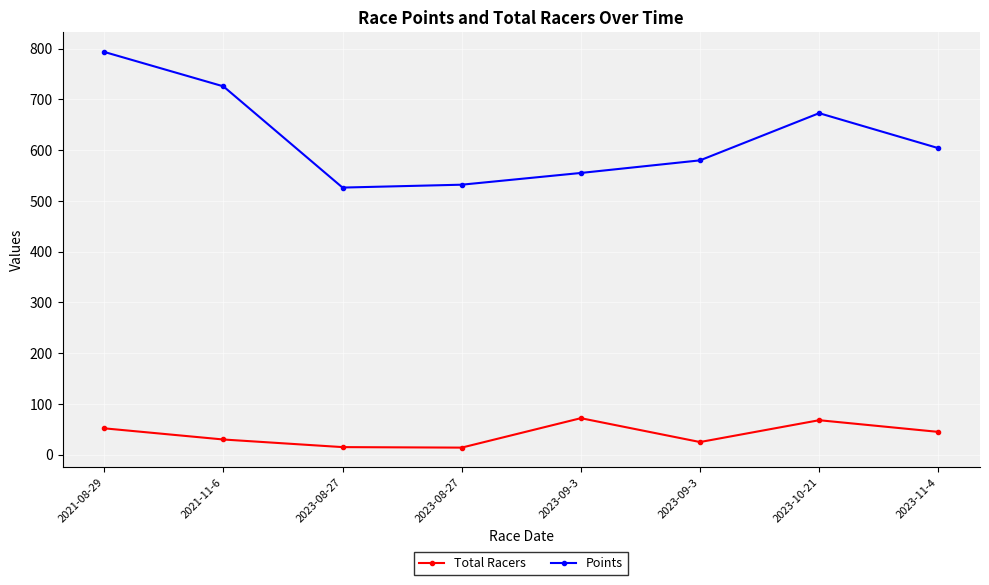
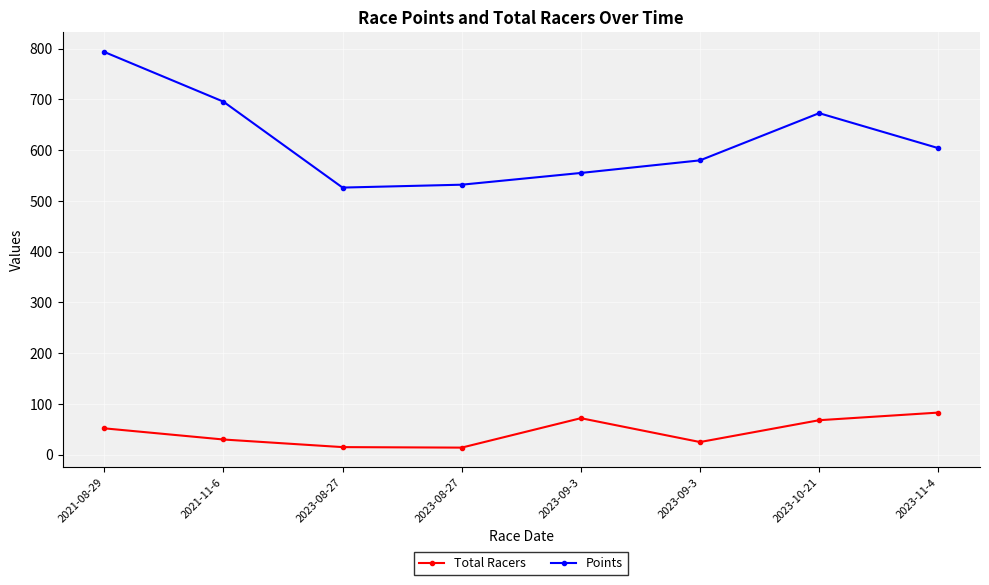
  {
    "Total Racers": {
      "2021-08-29": 50,
      "2021-11-6": 30,
      "2023-10-21": 70,
-     "2023-11-4": 50
+     "2023-11-4": 80
    },
    "Points": {
      "2021-08-29": 790,
-     "2021-11-6": 730,
+     "2021-11-6": 700,
      "2023-10-21": 670,
      "2023-11-4": 600
    }
  }
